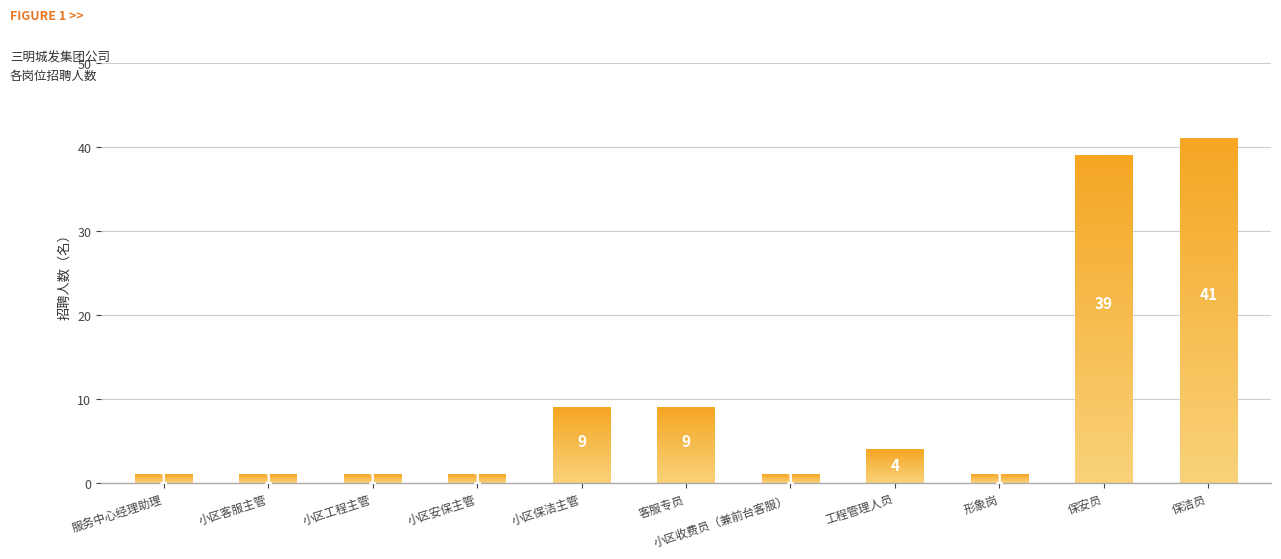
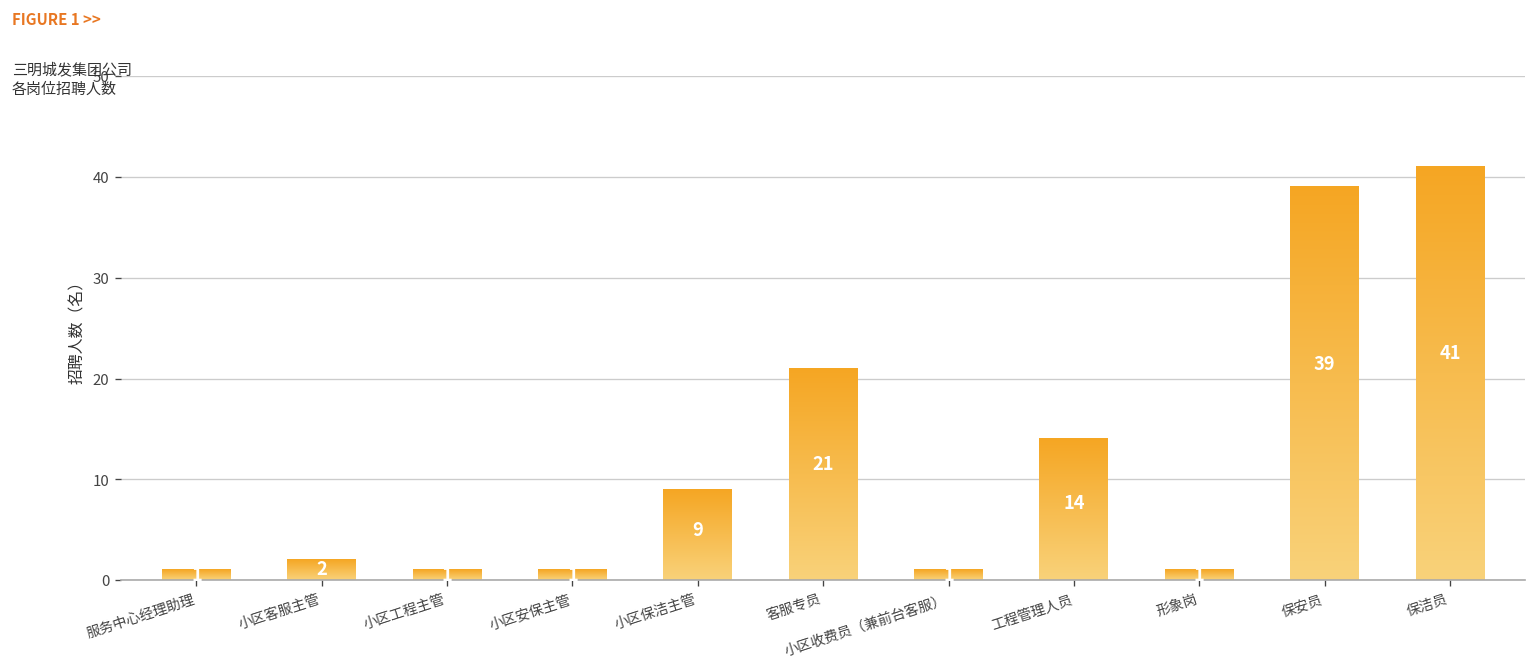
  {
-   "小区客服主管": 1,
+   "小区客服主管": 2,
    "小区保洁主管": 9,
-   "客服专员": 9,
-   "工程管理人员": 4,
+   "客服专员": 21,
+   "工程管理人员": 14,
    "保安员": 39,
    "保洁员": 41
  }
